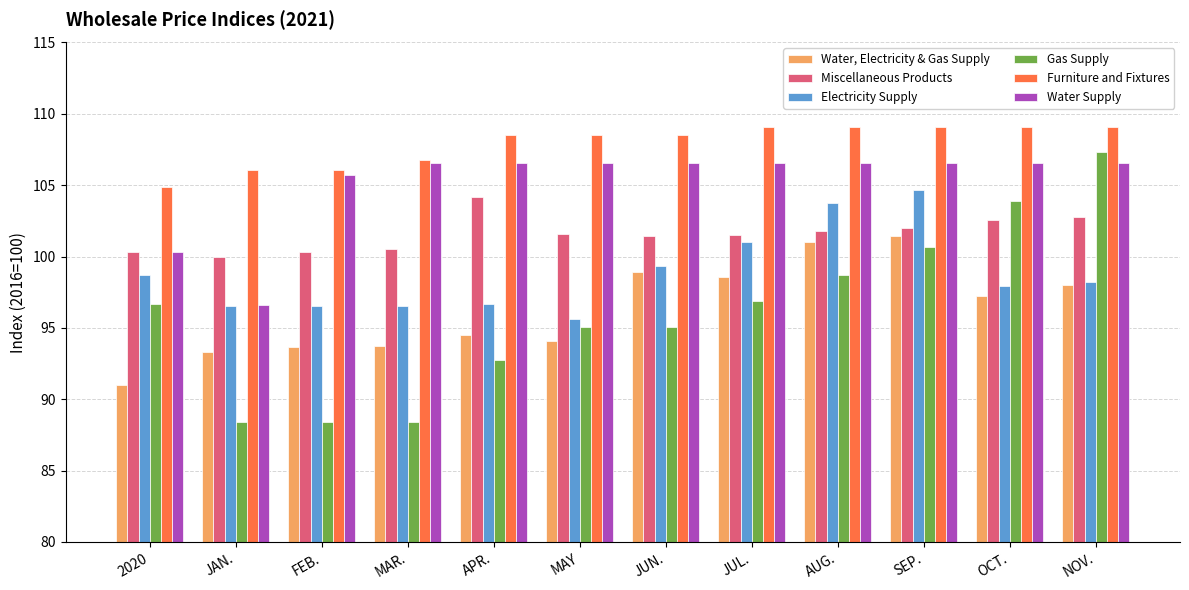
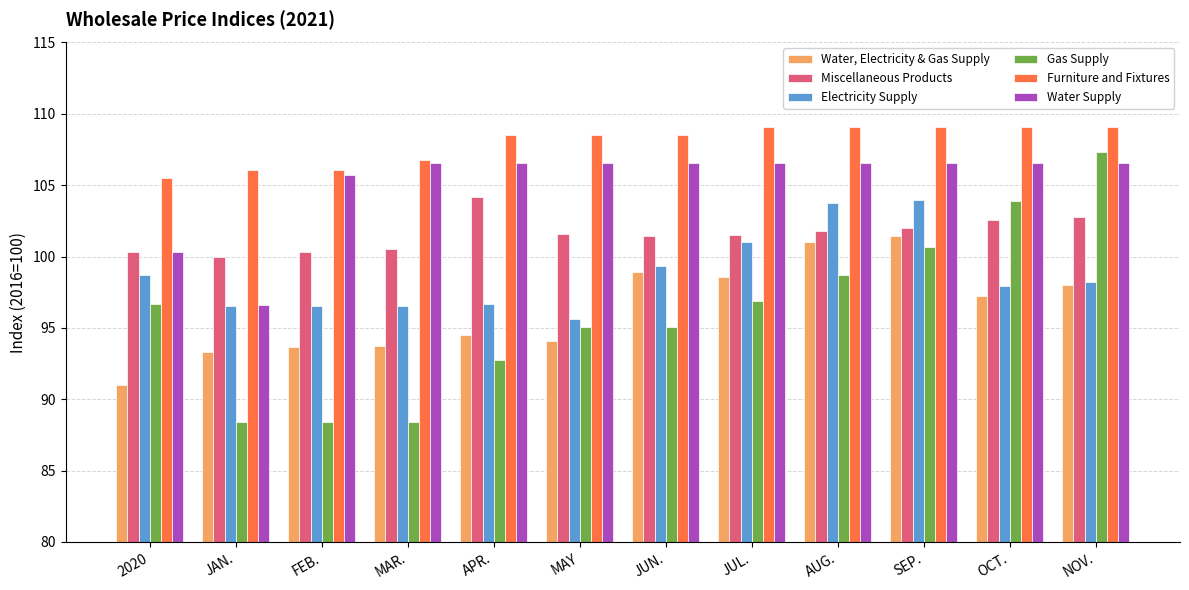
  {
    "Water, Electricity & Gas Supply": {
      "2020": 91.0,
      "JAN.": 93.3,
      "FEB.": 93.7,
      "MAR.": 93.7,
      "APR.": 94.5,
      "MAY": 94.1,
      "JUN.": 98.9,
      "JUL.": 98.6,
      "AUG.": 101.0,
      "SEP.": 101.4,
      "OCT.": 97.3,
      "NOV.": 98.0
    },
    "Miscellaneous Products": {
      "2020": 100.3,
      "JAN.": 100.0,
      "FEB.": 100.3,
      "MAR.": 100.5,
      "APR.": 104.2,
      "MAY": 101.6,
      "JUN.": 101.4,
      "JUL.": 101.5,
      "AUG.": 101.8,
      "SEP.": 102.0,
      "OCT.": 102.5,
      "NOV.": 102.8
    },
    "Electricity Supply": {
      "2020": 98.7,
      "JAN.": 96.5,
      "FEB.": 96.5,
      "MAR.": 96.5,
      "APR.": 96.7,
      "MAY": 95.6,
      "JUN.": 99.4,
      "JUL.": 101.0,
      "AUG.": 103.8,
-     "SEP.": 104.7,
+     "SEP.": 104.0,
      "OCT.": 98.0,
      "NOV.": 98.3
    },
    "Gas Supply": {
      "2020": 96.7,
      "JAN.": 88.4,
      "FEB.": 88.4,
      "MAR.": 88.4,
      "APR.": 92.8,
      "MAY": 95.1,
      "JUN.": 95.1,
      "JUL.": 96.9,
      "AUG.": 98.7,
      "SEP.": 100.6,
      "OCT.": 103.9,
      "NOV.": 107.4
    },
    "Furniture and Fixtures": {
-     "2020": 104.8,
+     "2020": 105.5,
      "JAN.": 106.1,
      "FEB.": 106.1,
      "MAR.": 106.8,
      "APR.": 108.5,
      "MAY": 108.5,
      "JUN.": 108.5,
      "JUL.": 109.1,
      "AUG.": 109.1,
      "SEP.": 109.1,
      "OCT.": 109.1,
      "NOV.": 109.1
    },
    "Water Supply": {
      "2020": 100.4,
      "JAN.": 96.6,
      "FEB.": 105.7,
      "MAR.": 106.6,
      "APR.": 106.6,
      "MAY": 106.6,
      "JUN.": 106.6,
      "JUL.": 106.6,
      "AUG.": 106.6,
      "SEP.": 106.6,
      "OCT.": 106.6,
      "NOV.": 106.6
    }
  }
